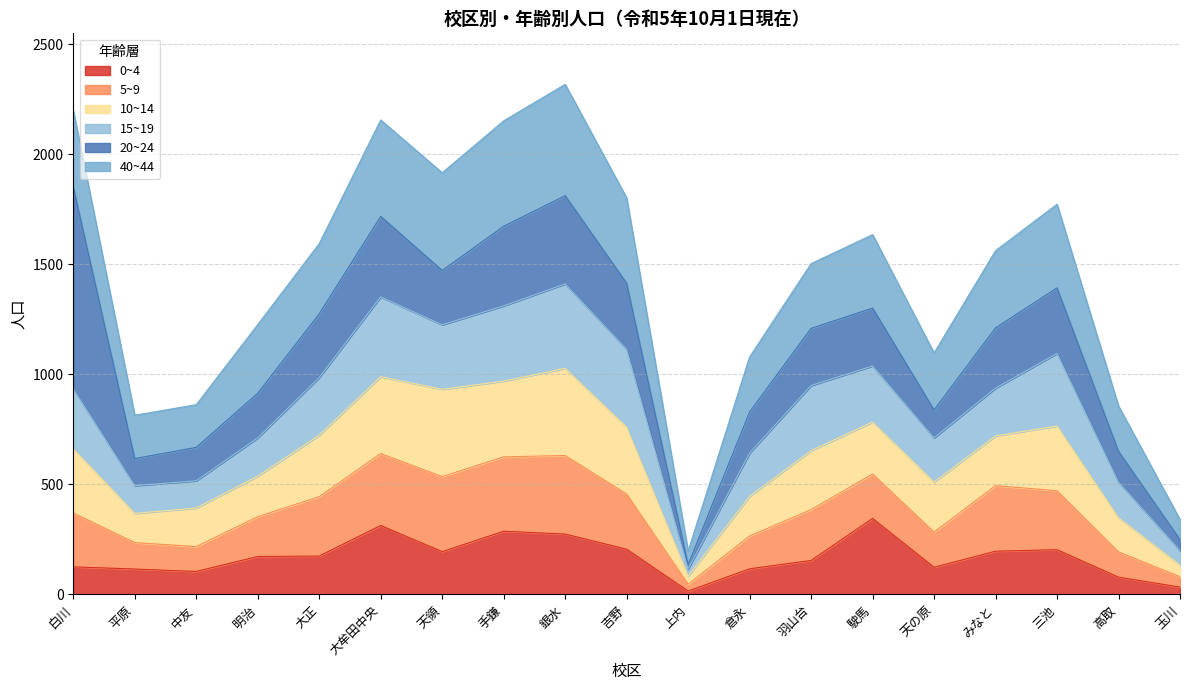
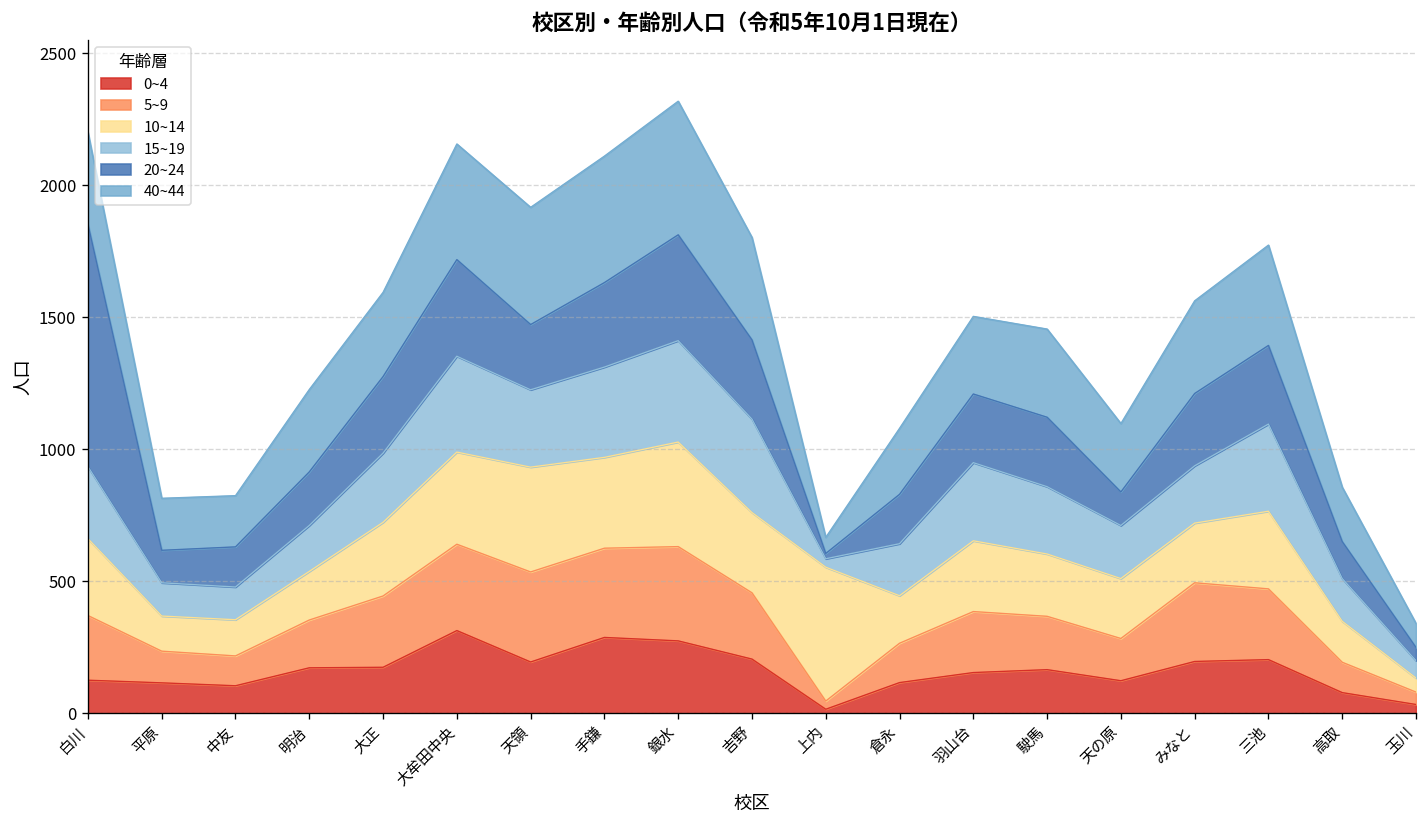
  {
    "0~4": {
      "白川": 130,
      "平原": 120,
      "中友": 100,
      "明治": 170,
      "大正": 170,
      "大牟田中央": 310,
      "天領": 190,
      "手鎌": 290,
      "銀水": 270,
      "吉野": 210,
      "上内": 20,
      "倉永": 120,
      "羽山台": 150,
-     "駛馬": 350,
+     "駛馬": 170,
      "天の原": 120,
      "みなと": 200,
      "三池": 200,
      "高取": 80,
      "玉川": 30
    },
    "5~9": {
      "白川": 250,
      "平原": 120,
      "中友": 110,
      "明治": 180,
      "大正": 270,
      "大牟田中央": 330,
      "天領": 340,
      "手鎌": 340,
      "銀水": 360,
      "吉野": 250,
      "上内": 30,
      "倉永": 150,
      "羽山台": 230,
      "駛馬": 200,
      "天の原": 160,
      "みなと": 300,
      "三池": 270,
      "高取": 120,
      "玉川": 50
    },
    "10~14": {
      "白川": 290,
      "平原": 130,
-     "中友": 180,
+     "中友": 140,
      "明治": 180,
      "大正": 280,
      "大牟田中央": 350,
      "天領": 400,
      "手鎌": 340,
      "銀水": 400,
      "吉野": 300,
-     "上内": 40,
+     "上内": 510,
      "倉永": 180,
      "羽山台": 270,
      "駛馬": 240,
      "天の原": 230,
      "みなと": 230,
      "三池": 290,
      "高取": 160,
      "玉川": 50
    },
    "20~24": {
      "白川": 920,
      "平原": 120,
      "中友": 150,
      "明治": 200,
      "大正": 290,
      "大牟田中央": 370,
      "天領": 250,
-     "手鎌": 360,
+     "手鎌": 320,
      "銀水": 400,
      "吉野": 300,
      "上内": 20,
      "倉永": 190,
      "羽山台": 260,
      "駛馬": 260,
      "天の原": 130,
      "みなと": 270,
      "三池": 300,
      "高取": 140,
      "玉川": 50
    }
  }
